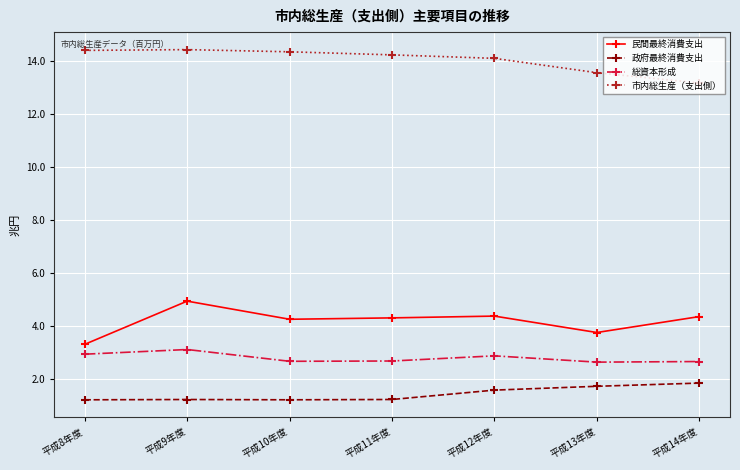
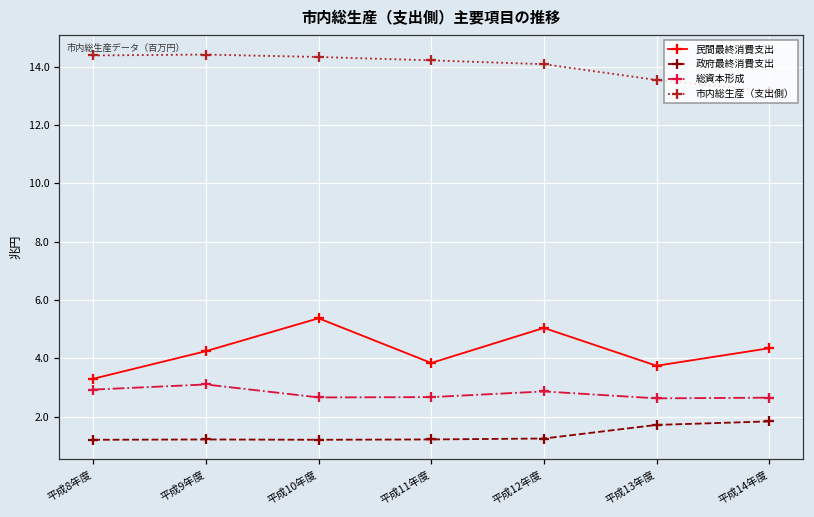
  {
    "民間最終消費支出": {
      "平成8年度": 3.3,
-     "平成9年度": 4.9,
-     "平成10年度": 4.2,
-     "平成11年度": 4.3,
-     "平成12年度": 4.4,
+     "平成9年度": 4.2,
+     "平成10年度": 5.4,
+     "平成11年度": 3.8,
+     "平成12年度": 5.0,
      "平成13年度": 3.7,
      "平成14年度": 4.3
    },
    "政府最終消費支出": {
      "平成8年度": 1.2,
      "平成9年度": 1.2,
      "平成10年度": 1.2,
      "平成11年度": 1.2,
-     "平成12年度": 1.6,
+     "平成12年度": 1.2,
      "平成13年度": 1.7,
      "平成14年度": 1.8
    }
  }
